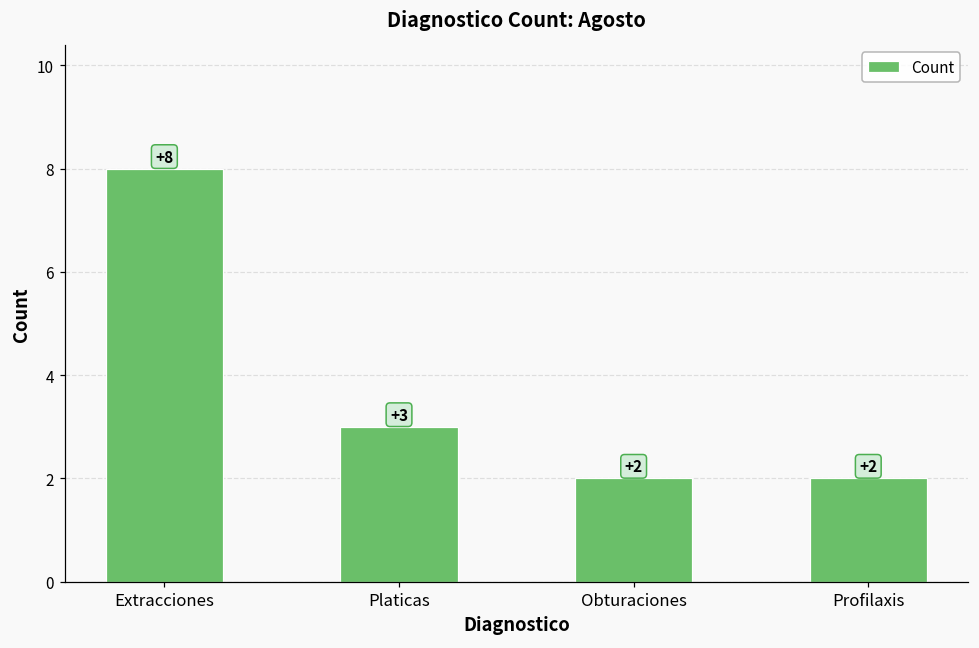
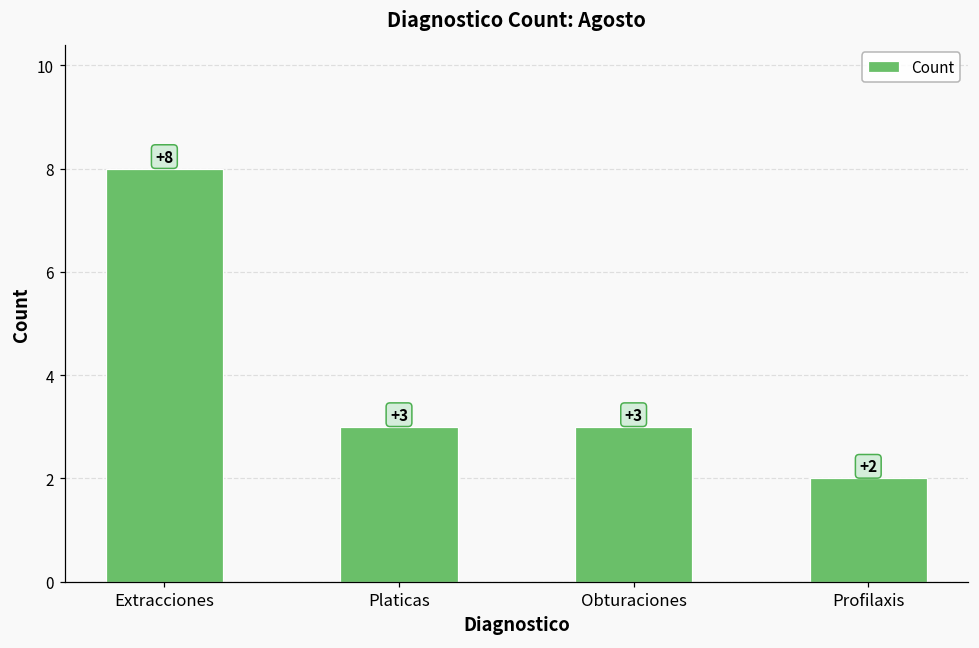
  {
-   "Obturaciones": "+2"
+   "Obturaciones": "+3"
  }
